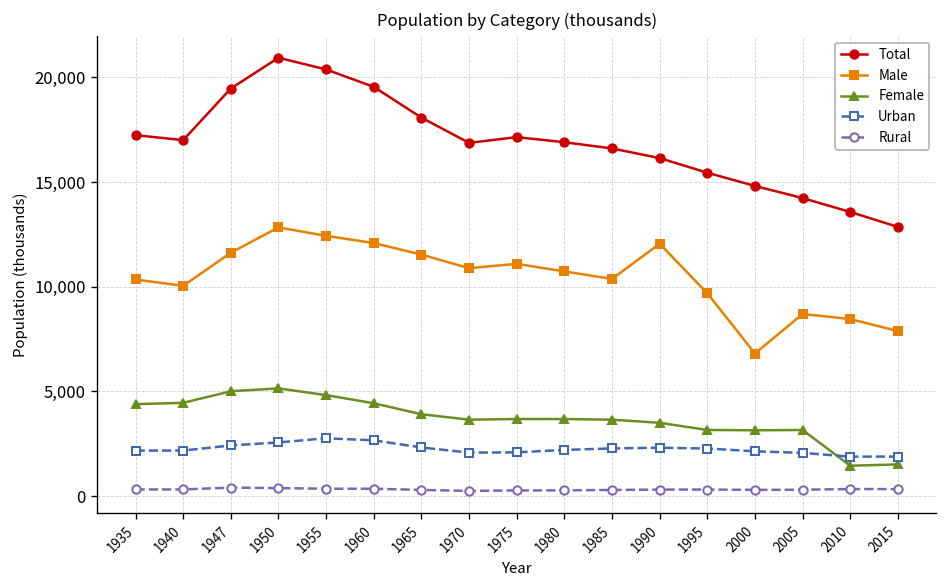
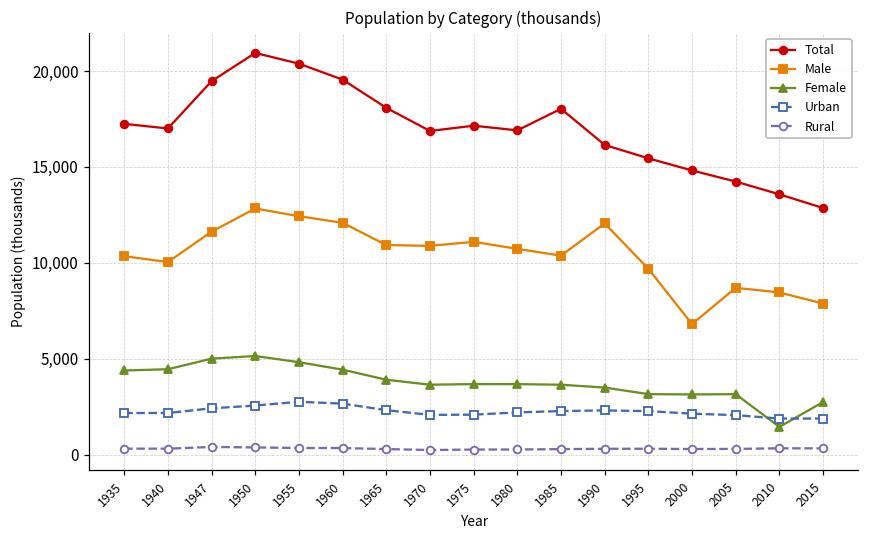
  {
    "Total": {
      "1935": "17,200",
      "1940": "17,000",
      "1947": "19,500",
      "1950": "20,900",
      "1955": "20,400",
      "1960": "19,500",
      "1965": "18,100",
      "1970": "16,900",
      "1975": "17,100",
      "1980": "16,900",
-     "1985": "16,600",
+     "1985": "18,000",
      "1990": "16,100",
      "1995": "15,400",
      "2000": "14,800",
      "2005": "14,200",
      "2010": "13,600",
      "2015": "12,900"
    },
    "Male": {
      "1935": "10,400",
      "1940": "10,000",
      "1947": "11,600",
      "1950": "12,800",
      "1955": "12,400",
      "1960": "12,100",
-     "1965": "11,500",
+     "1965": "10,900",
      "1970": "10,900",
      "1975": "11,100",
      "1980": "10,700",
      "1985": "10,400",
      "1990": "12,100",
      "1995": "9,700",
      "2000": "6,800",
      "2005": "8,700",
      "2010": "8,500",
      "2015": "7,900"
    },
    "Female": {
      "1935": "4,400",
      "1940": "4,500",
      "1947": "5,000",
      "1950": "5,100",
      "1955": "4,800",
      "1960": "4,400",
      "1965": "3,900",
      "1970": "3,700",
      "1975": "3,700",
      "1980": "3,700",
      "1985": "3,700",
      "1990": "3,500",
      "1995": "3,200",
      "2000": "3,100",
      "2005": "3,200",
      "2010": "1,500",
-     "2015": "1,500"
+     "2015": "2,700"
    }
  }
